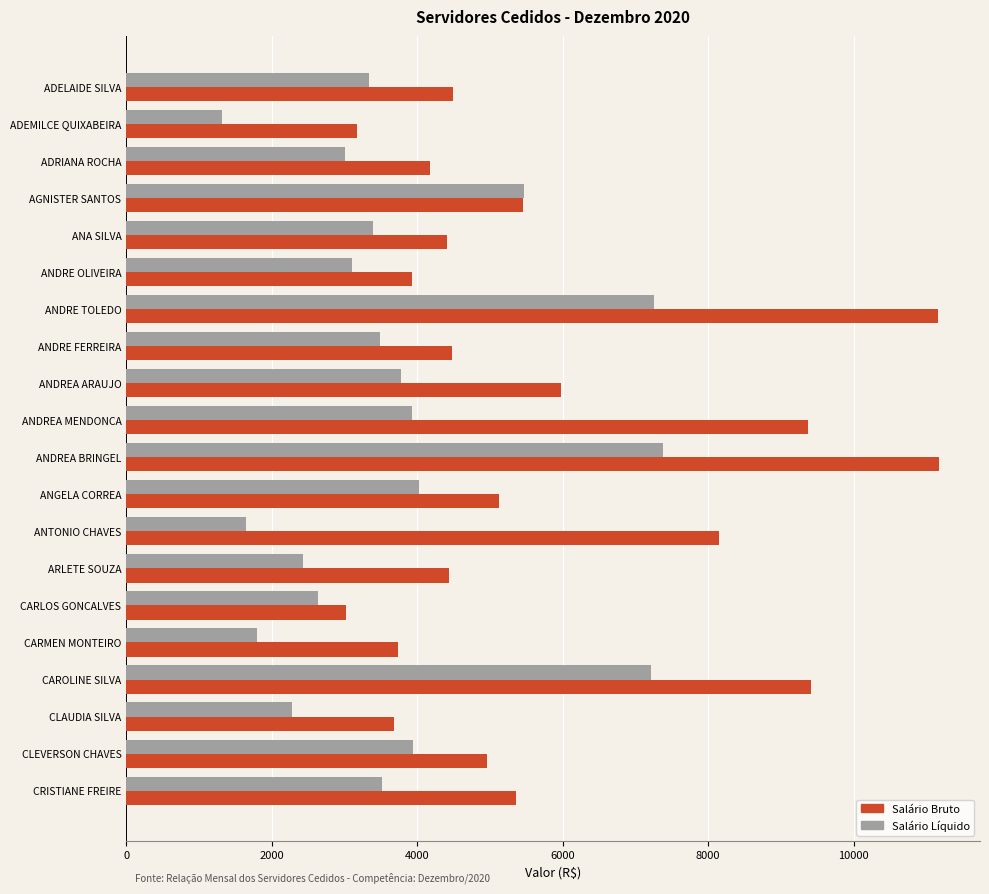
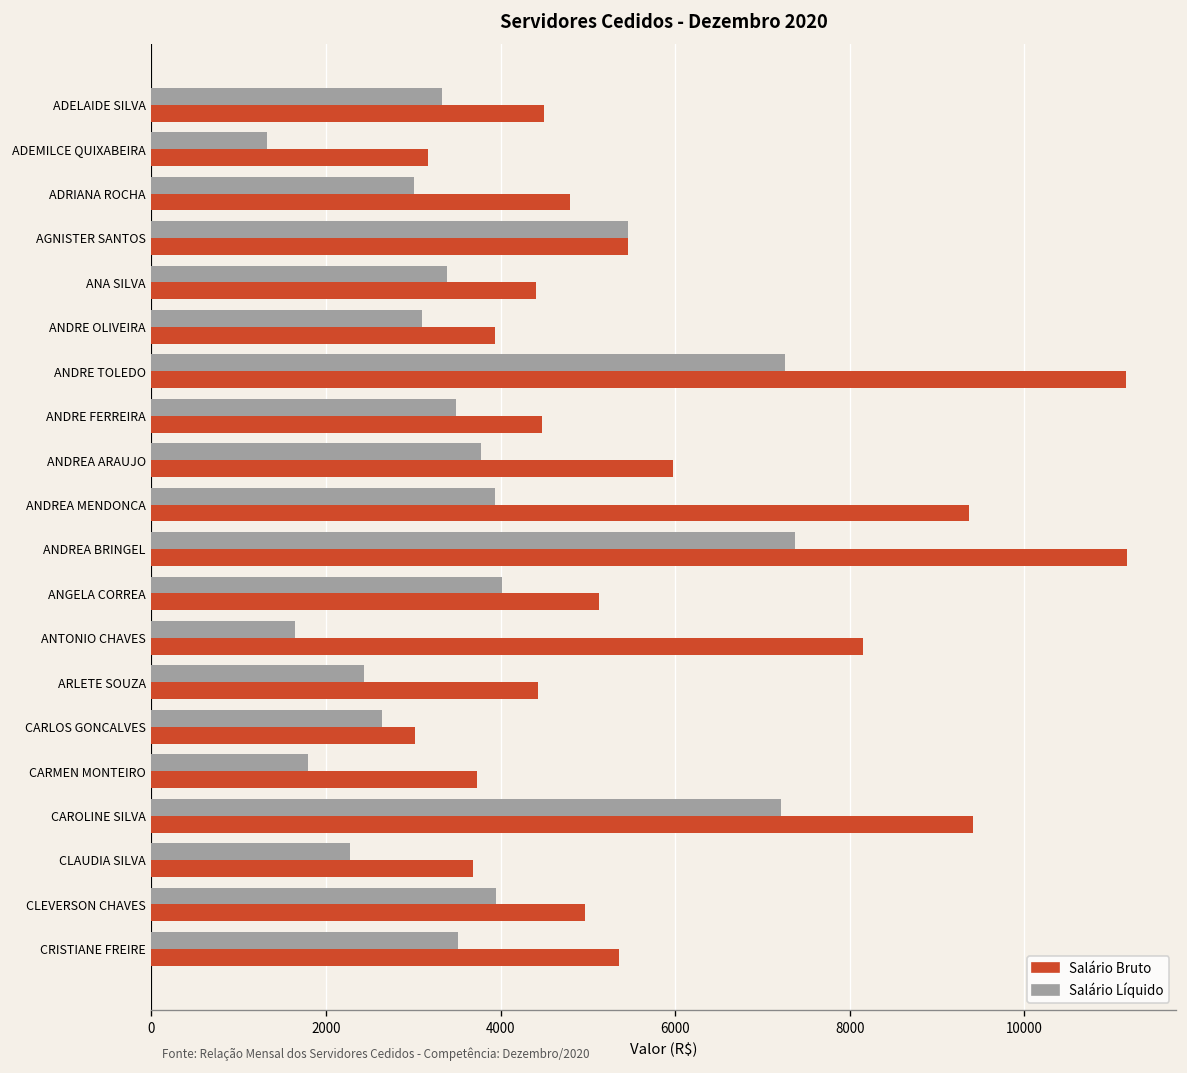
  {
    "Salário Bruto": {
      "ADELAIDE SILVA": 4500,
      "ADEMILCE QUIXABEIRA": 3200,
-     "ADRIANA ROCHA": 4200,
+     "ADRIANA ROCHA": 4800,
      "AGNISTER SANTOS": 5500,
      "ANA SILVA": 4400,
      "ANDRE OLIVEIRA": 3900,
      "ANDRE TOLEDO": 11200,
      "ANDRE FERREIRA": 4500,
      "ANDREA ARAUJO": 6000,
      "ANDREA MENDONCA": 9400,
      "ANDREA BRINGEL": 11200,
      "ANGELA CORREA": 5100,
      "ANTONIO CHAVES": 8100,
      "ARLETE SOUZA": 4400,
      "CARLOS GONCALVES": 3000,
      "CARMEN MONTEIRO": 3700,
      "CAROLINE SILVA": 9400,
      "CLAUDIA SILVA": 3700,
      "CLEVERSON CHAVES": 5000,
      "CRISTIANE FREIRE": 5400
    },
    "Salário Líquido": {
      "ADELAIDE SILVA": 3300,
      "ADEMILCE QUIXABEIRA": 1300,
      "ADRIANA ROCHA": 3000,
      "AGNISTER SANTOS": 5500,
      "ANA SILVA": 3400,
      "ANDRE OLIVEIRA": 3100,
      "ANDRE TOLEDO": 7300,
      "ANDRE FERREIRA": 3500,
      "ANDREA ARAUJO": 3800,
      "ANDREA MENDONCA": 3900,
      "ANDREA BRINGEL": 7400,
      "ANGELA CORREA": 4000,
      "ANTONIO CHAVES": 1600,
      "ARLETE SOUZA": 2400,
      "CARLOS GONCALVES": 2600,
      "CARMEN MONTEIRO": 1800,
      "CAROLINE SILVA": 7200,
      "CLAUDIA SILVA": 2300,
      "CLEVERSON CHAVES": 3900,
      "CRISTIANE FREIRE": 3500
    }
  }
